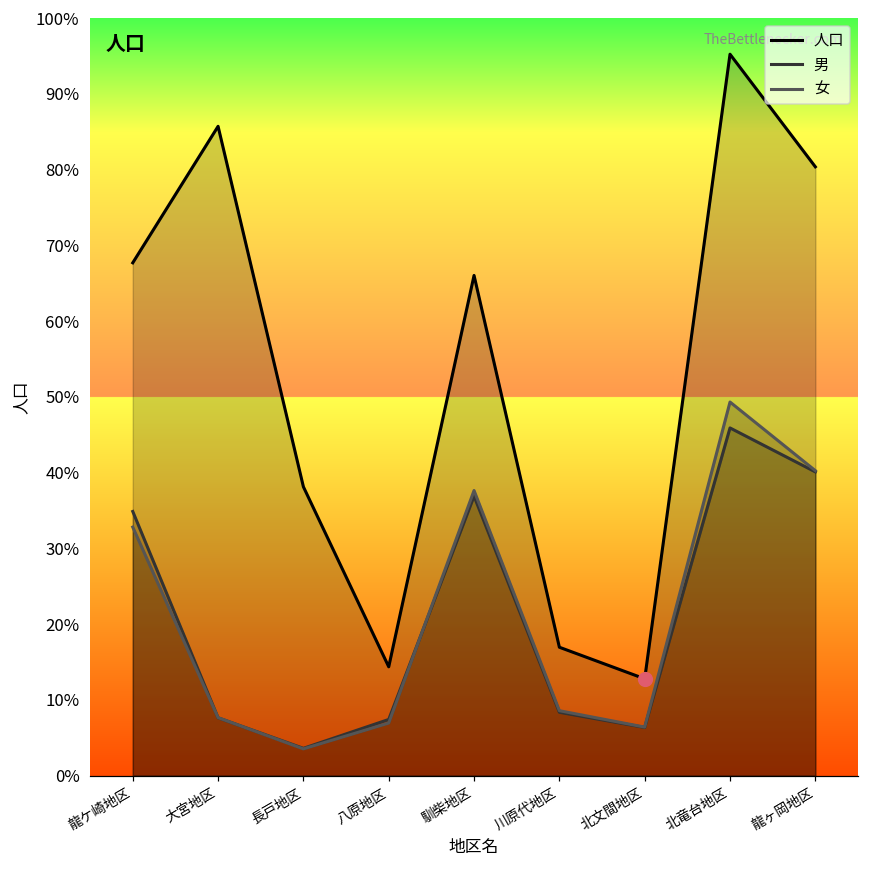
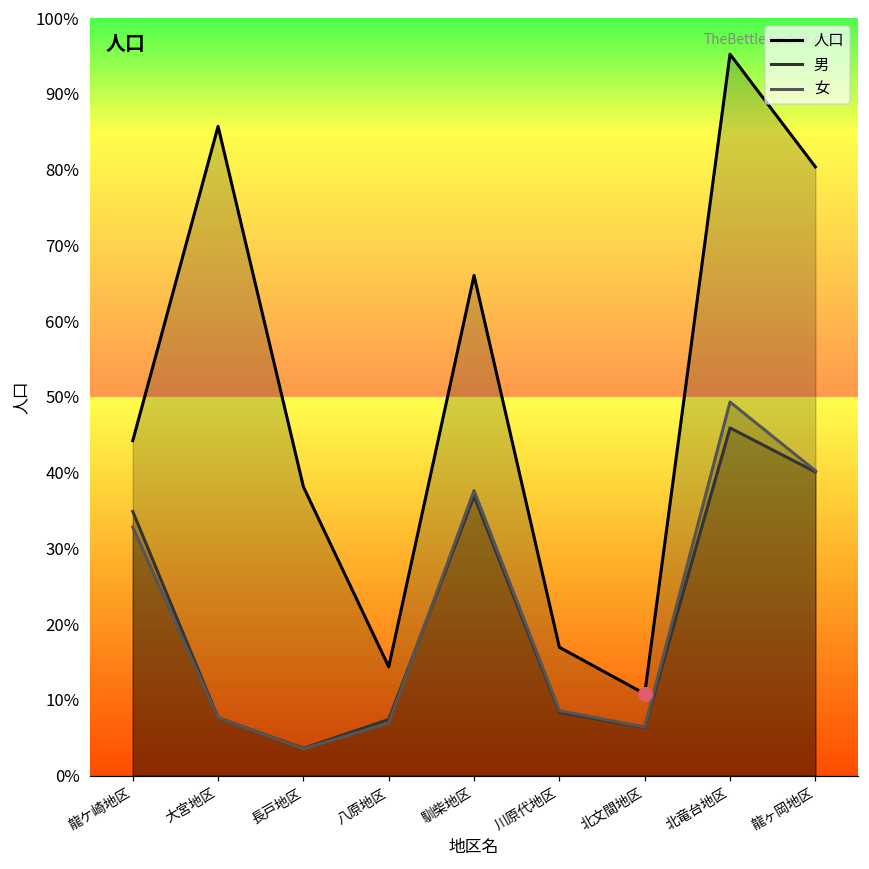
  {
    "人口": {
-     "龍ケ崎地区": "68%",
+     "龍ケ崎地区": "44%",
      "大宮地区": "86%",
      "長戸地区": "38%",
      "八原地区": "14%",
      "馴柴地区": "66%",
      "川原代地区": "17%",
-     "北文間地区": "13%",
+     "北文間地区": "11%",
      "北竜台地区": "95%",
      "龍ヶ岡地区": "80%"
    }
  }
